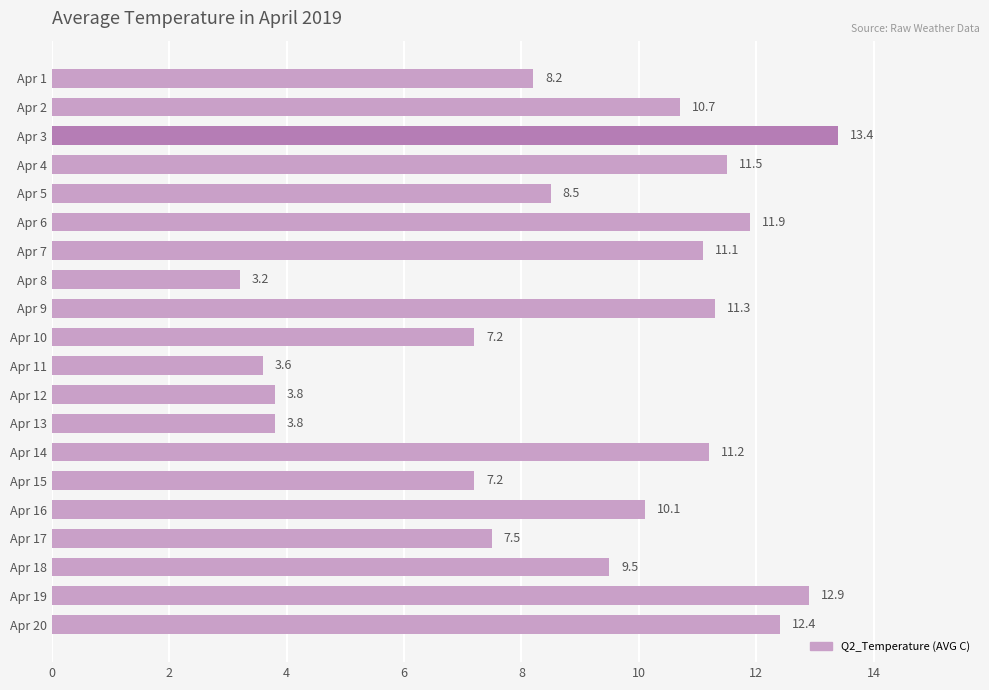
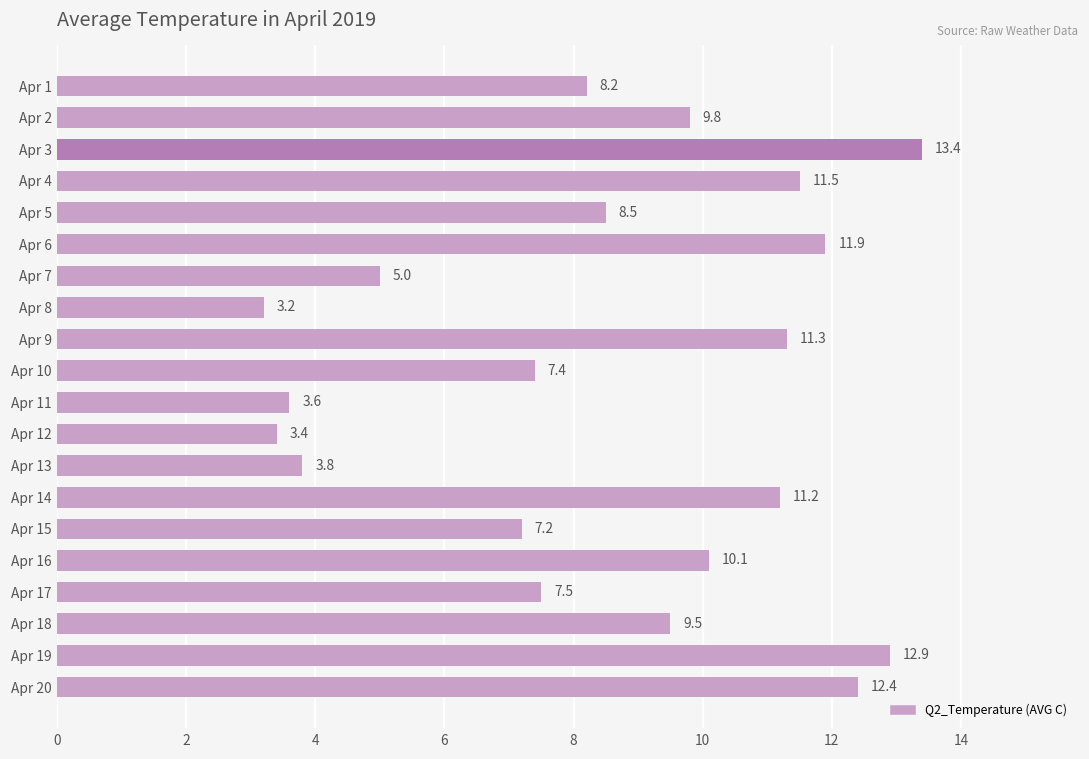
  {
    "Apr 1": 8.2,
-   "Apr 2": 10.7,
+   "Apr 2": 9.8,
    "Apr 3": 13.4,
    "Apr 4": 11.5,
    "Apr 5": 8.5,
    "Apr 6": 11.9,
-   "Apr 7": 11.1,
+   "Apr 7": 5.0,
    "Apr 8": 3.2,
    "Apr 9": 11.3,
-   "Apr 10": 7.2,
+   "Apr 10": 7.4,
    "Apr 11": 3.6,
-   "Apr 12": 3.8,
+   "Apr 12": 3.4,
    "Apr 13": 3.8,
    "Apr 14": 11.2,
    "Apr 15": 7.2,
    "Apr 16": 10.1,
    "Apr 17": 7.5,
    "Apr 18": 9.5,
    "Apr 19": 12.9,
    "Apr 20": 12.4
  }
